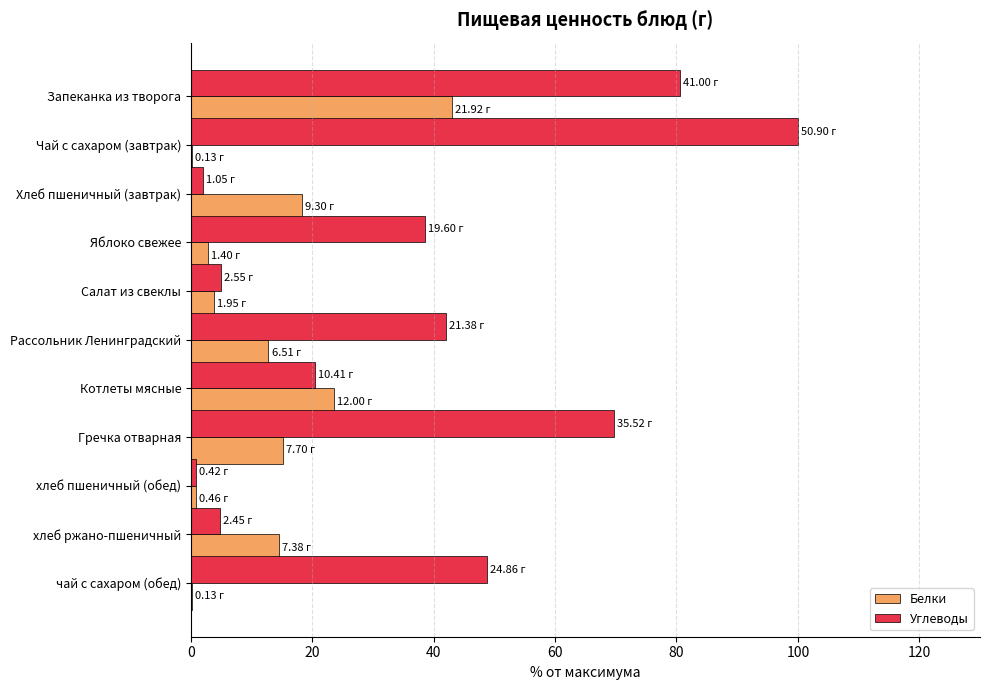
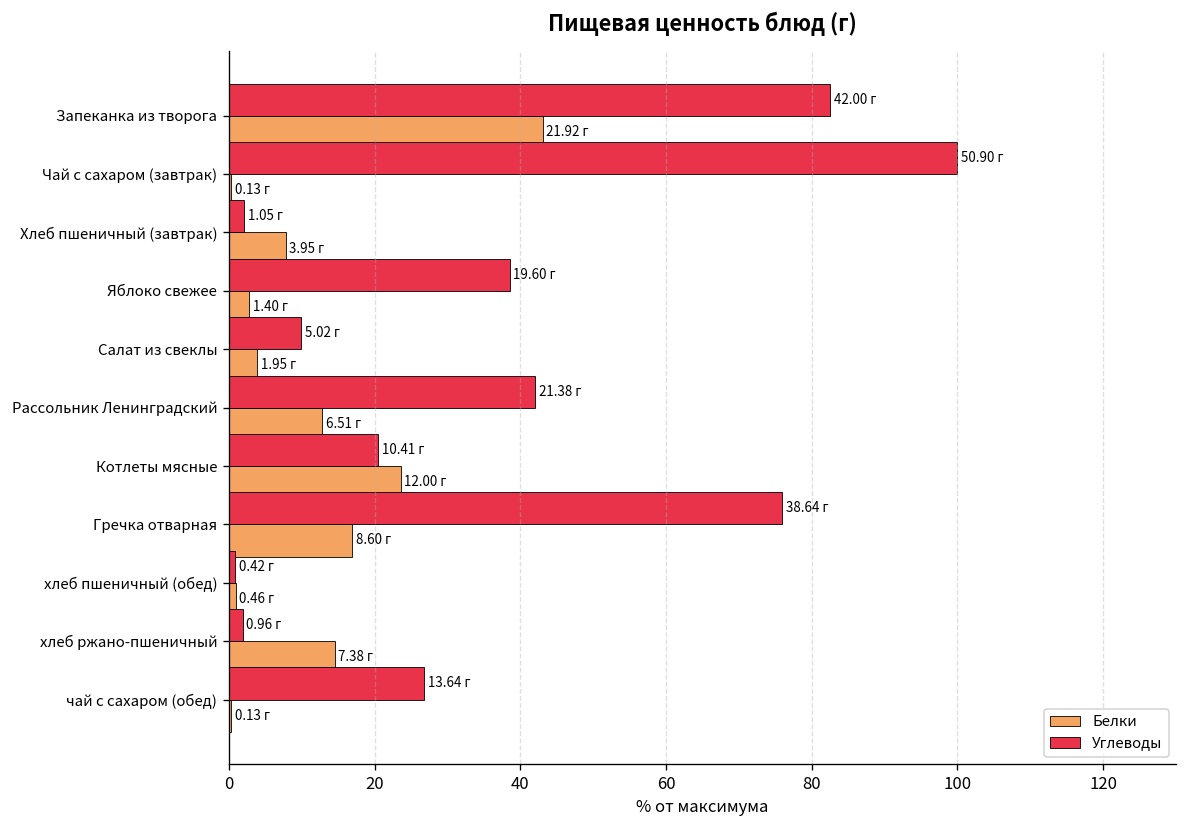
  {
    "Белки": {
-     "Хлеб пшеничный (завтрак)": 9.30,
-     "Гречка отварная": 7.70
+     "Хлеб пшеничный (завтрак)": 3.95,
+     "Гречка отварная": 8.60
    },
    "Углеводы": {
-     "Запеканка из творога": 41.00,
-     "Салат из свеклы": 2.55,
-     "Гречка отварная": 35.52,
-     "хлеб ржано-пшеничный": 2.45,
-     "чай с сахаром (обед)": 24.86
+     "Запеканка из творога": 42.00,
+     "Салат из свеклы": 5.02,
+     "Гречка отварная": 38.64,
+     "хлеб ржано-пшеничный": 0.96,
+     "чай с сахаром (обед)": 13.64
    }
  }
